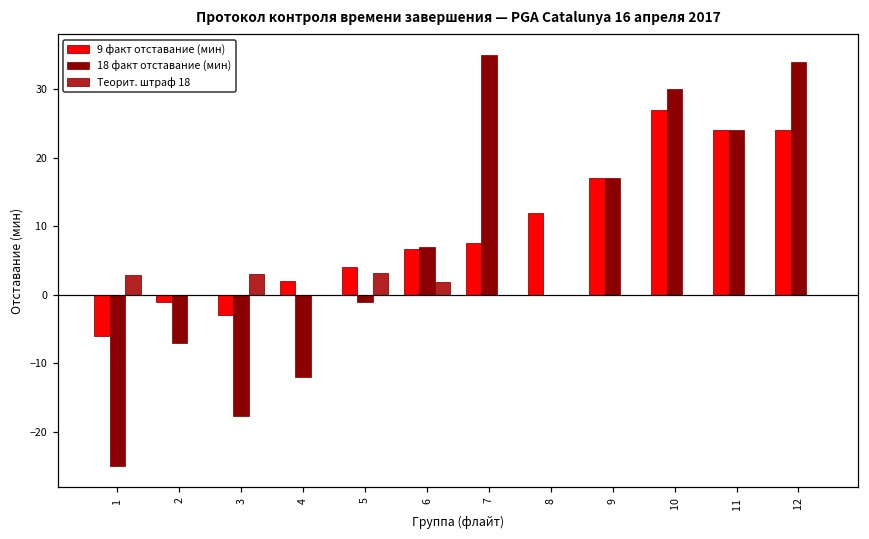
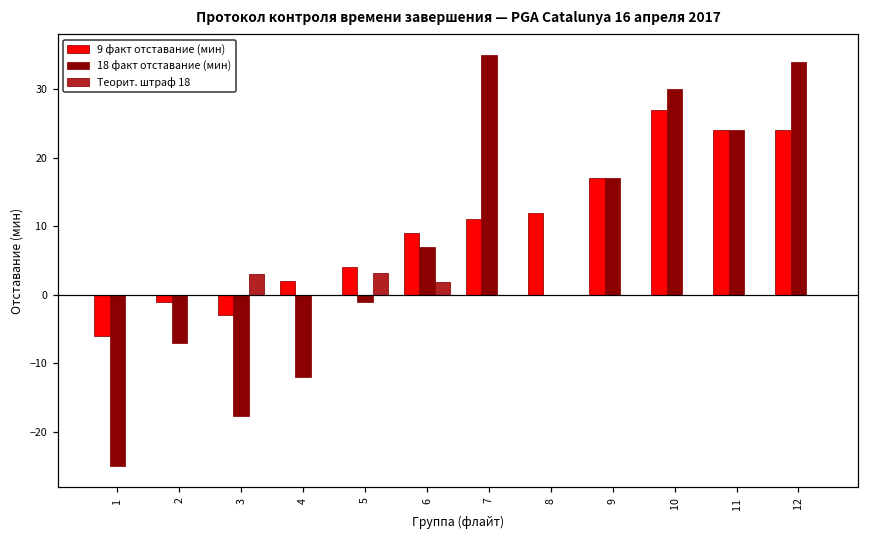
  {
    "9 факт отставание (мин)": {
      "1": -6,
      "2": -1,
      "3": -3,
      "4": 2,
      "5": 4,
-     "6": 7,
-     "7": 8,
+     "6": 9,
+     "7": 11,
      "8": 12,
      "9": 17,
      "10": 27,
      "11": 24,
      "12": 24
    },
    "18 факт отставание (мин)": {
      "1": -25,
      "2": -7,
      "3": -18,
      "4": -12,
      "5": -1,
      "6": 7,
      "7": 35,
      "8": 0,
      "9": 17,
      "10": 30,
      "11": 24,
      "12": 34
    },
    "Теорит. штраф 18": {
-     "1": 3,
+     "1": 0,
      "3": 3,
      "5": 3,
      "6": 2
    }
  }
